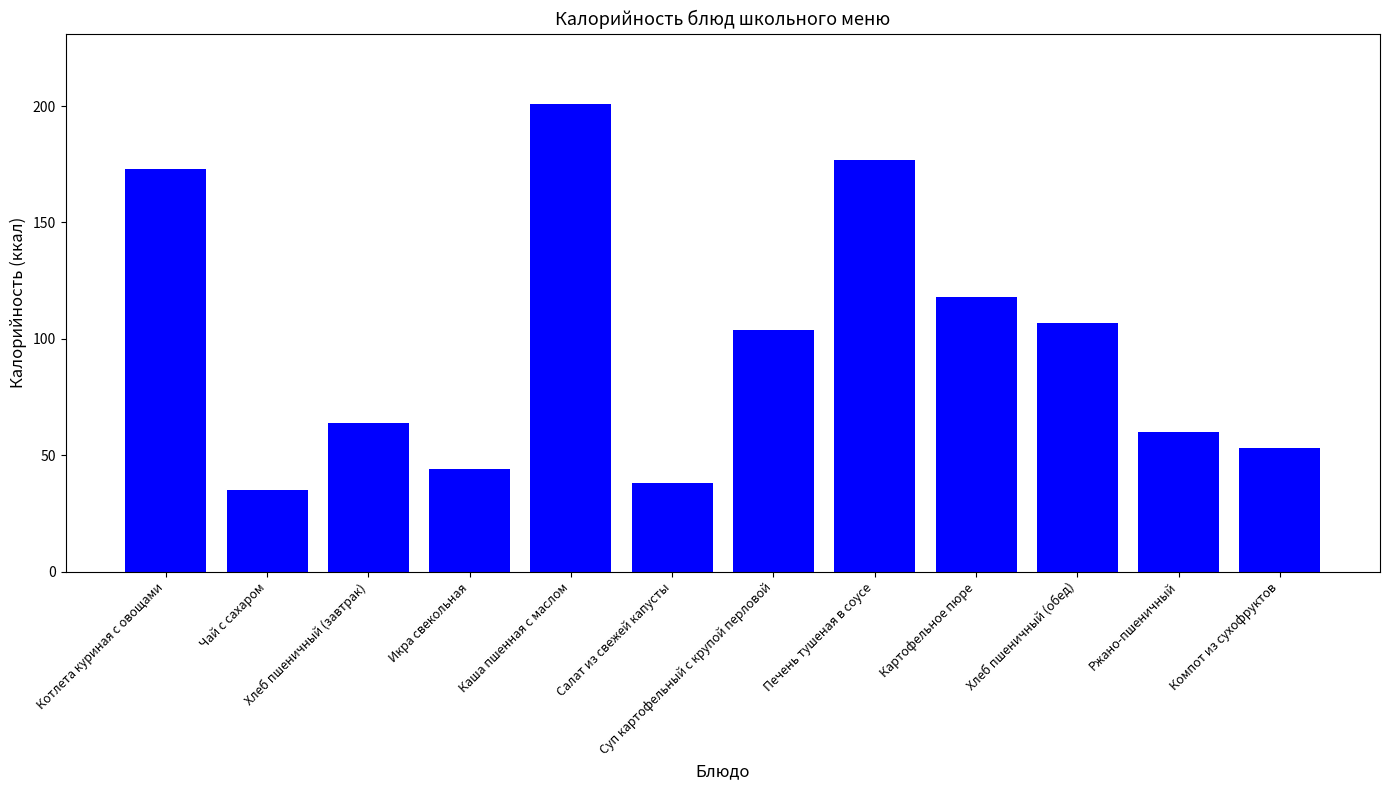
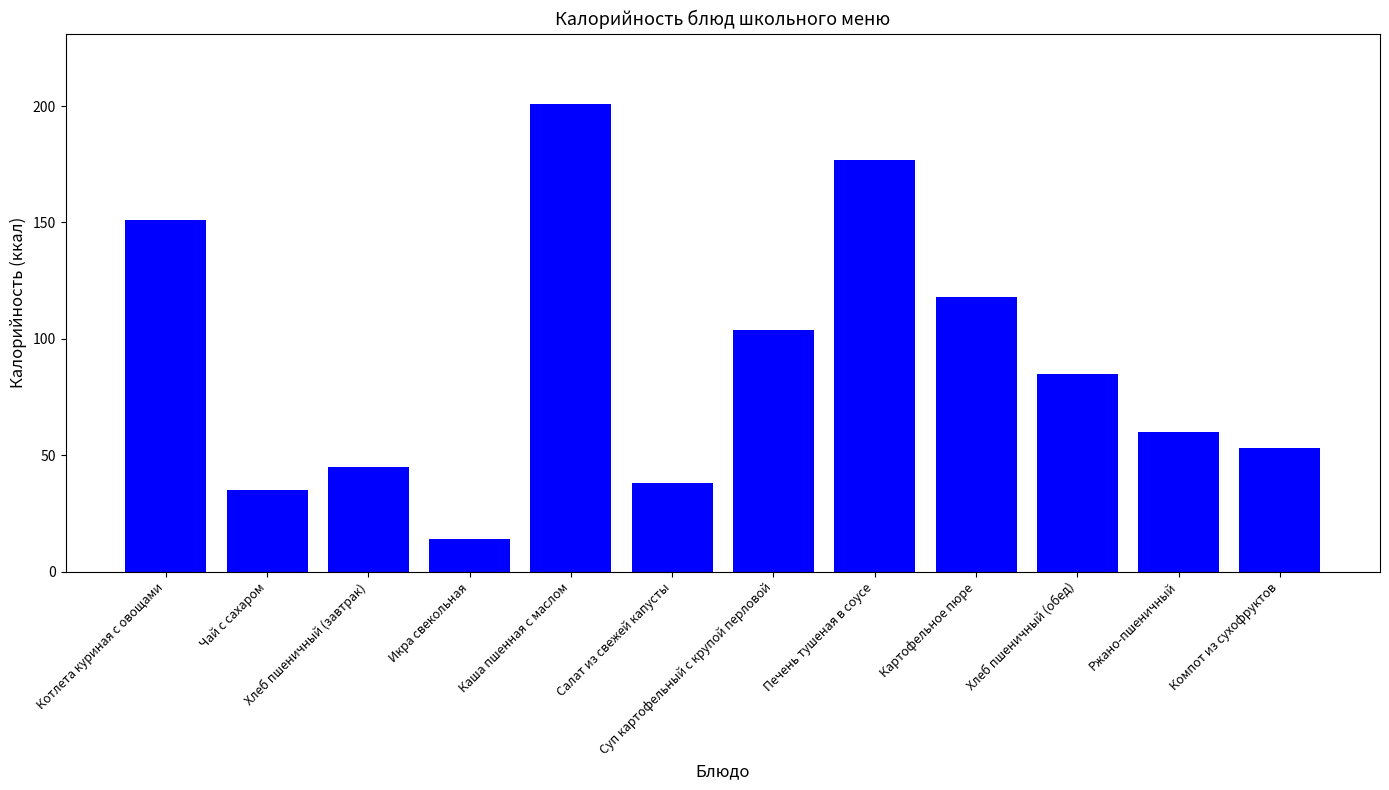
  {
-   "Котлета куриная с овощами": 173,
+   "Котлета куриная с овощами": 151,
    "Чай с сахаром": 35,
-   "Хлеб пшеничный (завтрак)": 64,
-   "Икра свекольная": 44,
+   "Хлеб пшеничный (завтрак)": 45,
+   "Икра свекольная": 14,
    "Каша пшенная с маслом": 201,
    "Салат из свежей капусты": 38,
    "Суп картофельный с крупой перловой": 104,
    "Печень тушеная в соусе": 177,
    "Картофельное пюре": 118,
-   "Хлеб пшеничный (обед)": 107,
+   "Хлеб пшеничный (обед)": 85,
    "Ржано-пшеничный": 60,
    "Компот из сухофруктов": 53
  }
